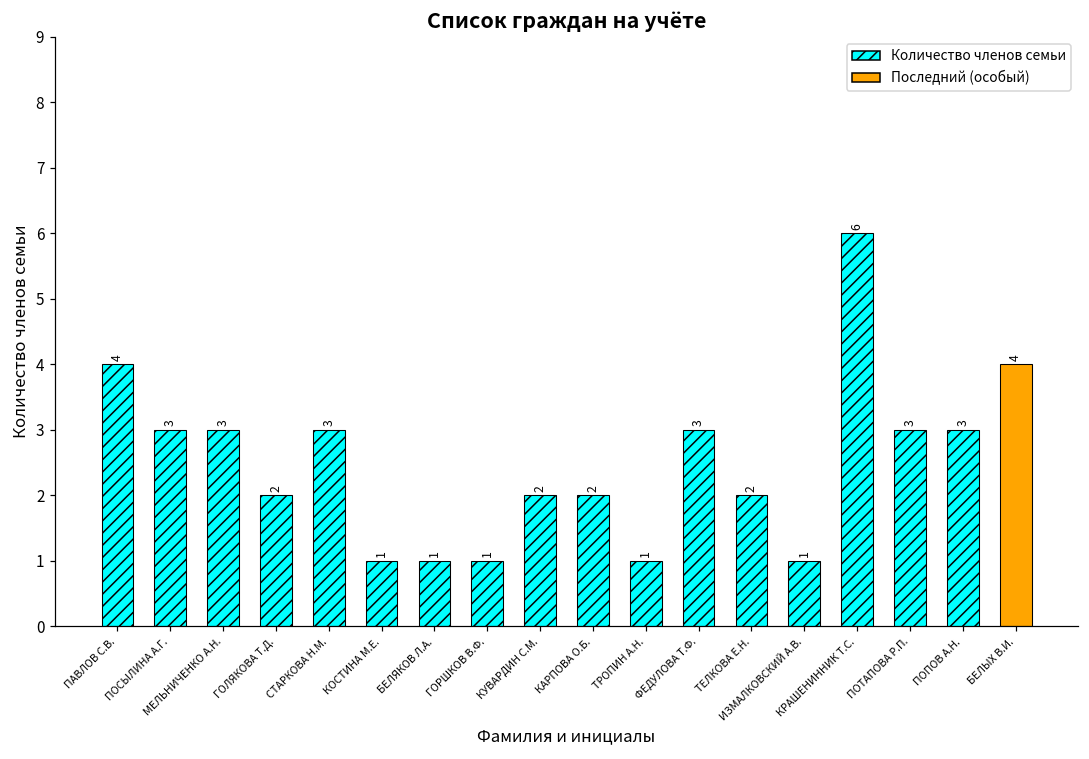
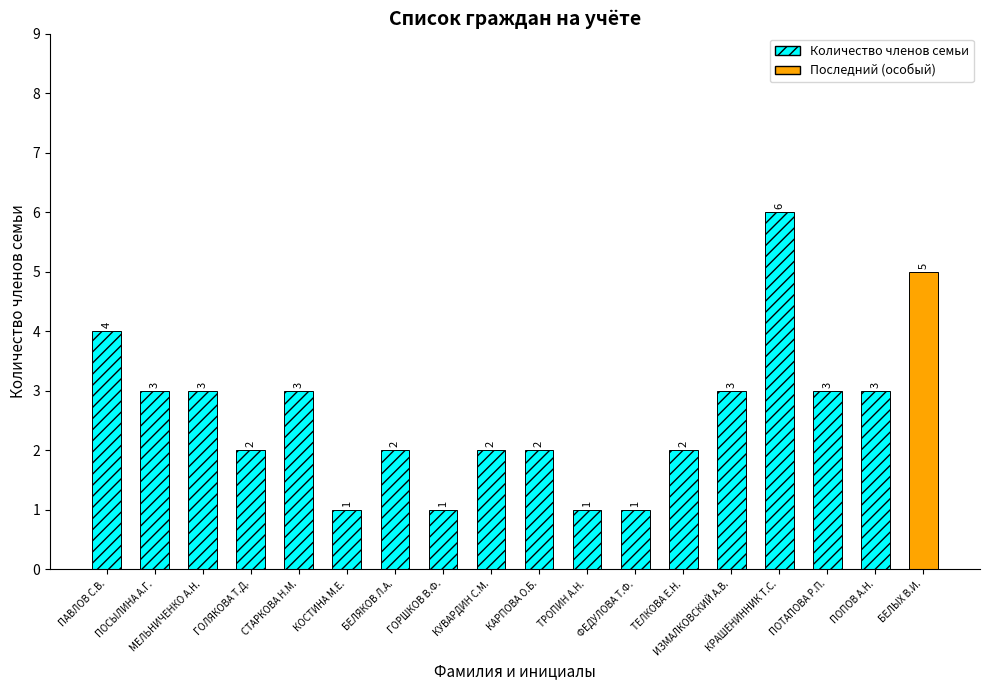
  {
    "ПАВЛОВ С.В.": 4,
    "ПОСЫЛИНА А.Г.": 3,
    "МЕЛЬНИЧЕНКО А.Н.": 3,
    "ГОЛЯКОВА Т.Д.": 2,
    "СТАРКОВА Н.М.": 3,
    "КОСТИНА М.Е.": 1,
-   "БЕЛЯКОВ Л.А.": 1,
+   "БЕЛЯКОВ Л.А.": 2,
    "ГОРШКОВ В.Ф.": 1,
    "КУВАРДИН С.М.": 2,
    "КАРПОВА О.Б.": 2,
    "ТРОПИН А.Н.": 1,
-   "ФЕДУЛОВА Т.Ф.": 3,
+   "ФЕДУЛОВА Т.Ф.": 1,
    "ТЕЛКОВА Е.Н.": 2,
-   "ИЗМАЛКОВСКИЙ А.В.": 1,
+   "ИЗМАЛКОВСКИЙ А.В.": 3,
    "КРАШЕНИННИК Т.С.": 6,
    "ПОТАПОВА Р.П.": 3,
    "ПОПОВ А.Н.": 3,
-   "БЕЛЫХ В.И.": 4
+   "БЕЛЫХ В.И.": 5
  }
